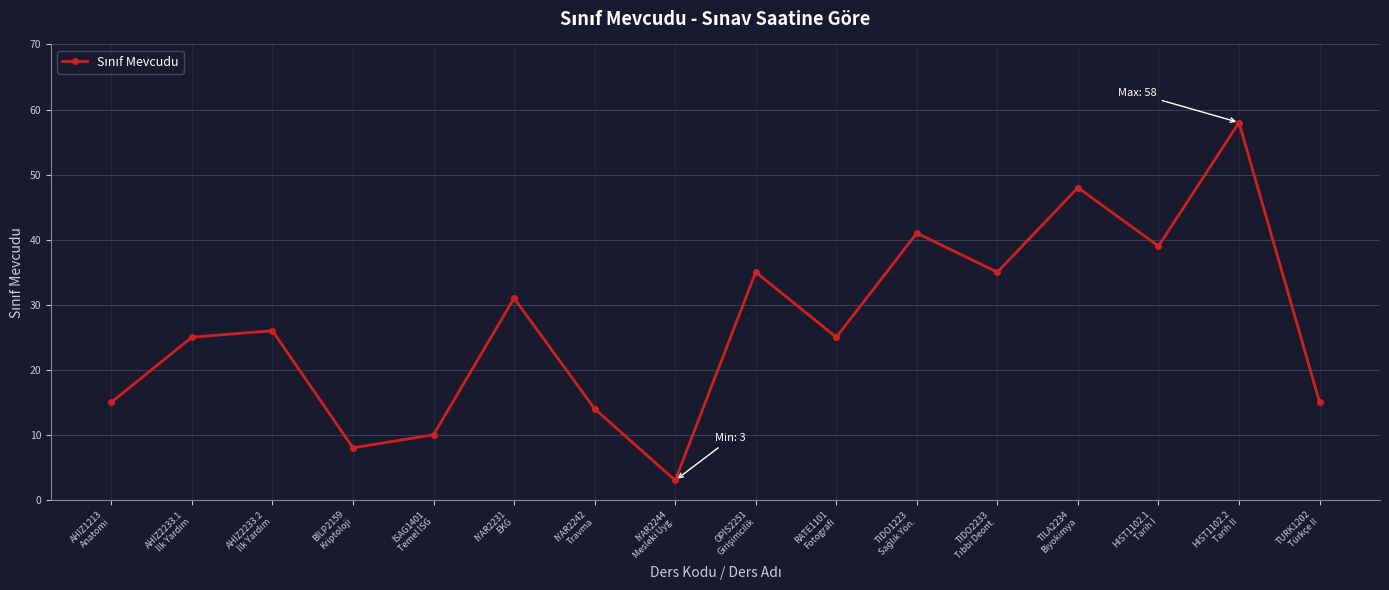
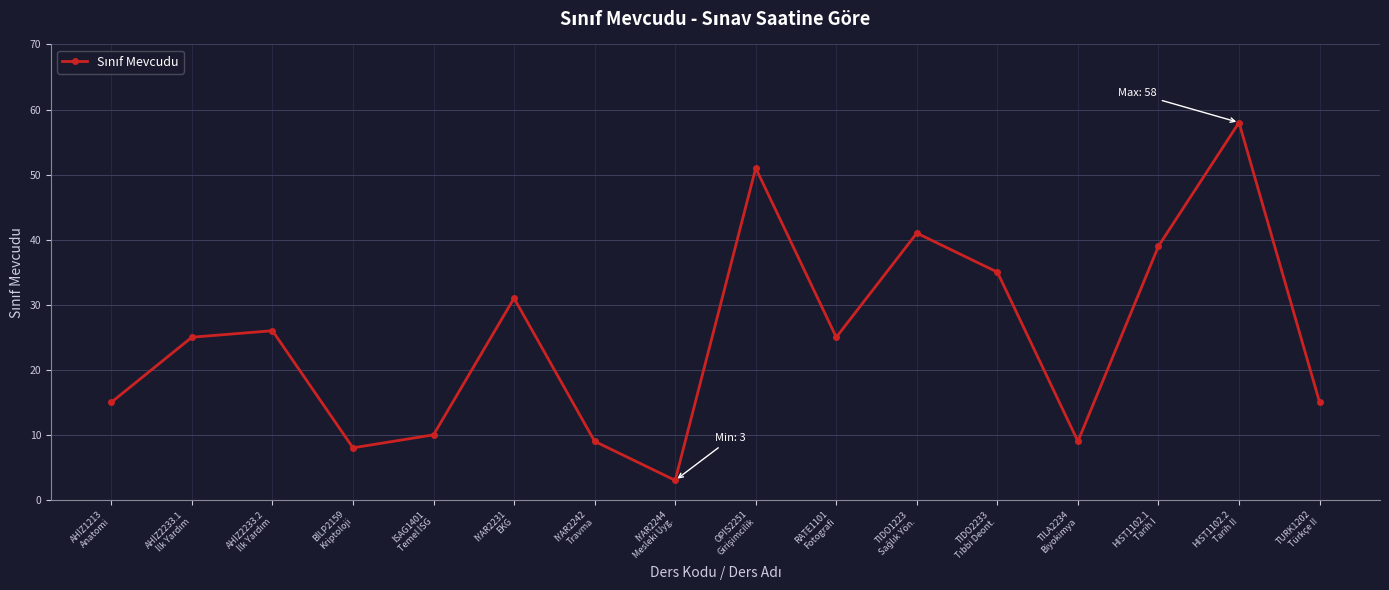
  {
    "AHİZ1213 Anatomi": 15,
    "AHİZ2233.1 İlk Yardım": 25,
    "AHİZ2233.2 İlk Yardım": 26,
    "BİLP2159 Kriptoloji": 8,
    "İSAG1401 Temel İSG": 10,
    "İYAR2231 EKG": 31,
-   "İYAR2242 Travma": 14,
-   "OPİS2251 Girişimcilik": 35,
+   "İYAR2242 Travma": 9,
+   "OPİS2251 Girişimcilik": 51,
    "RATE1101 Fotografi": 25,
    "TIDO1223 Sağlık Yön.": 41,
    "TIDO2233 Tıbbi Deont.": 35,
-   "TILA2234 Biyokimya": 48,
+   "TILA2234 Biyokimya": 9,
    "HIST1102.1 Tarih I": 39,
    "TURK1202 Türkçe II": 15
  }
